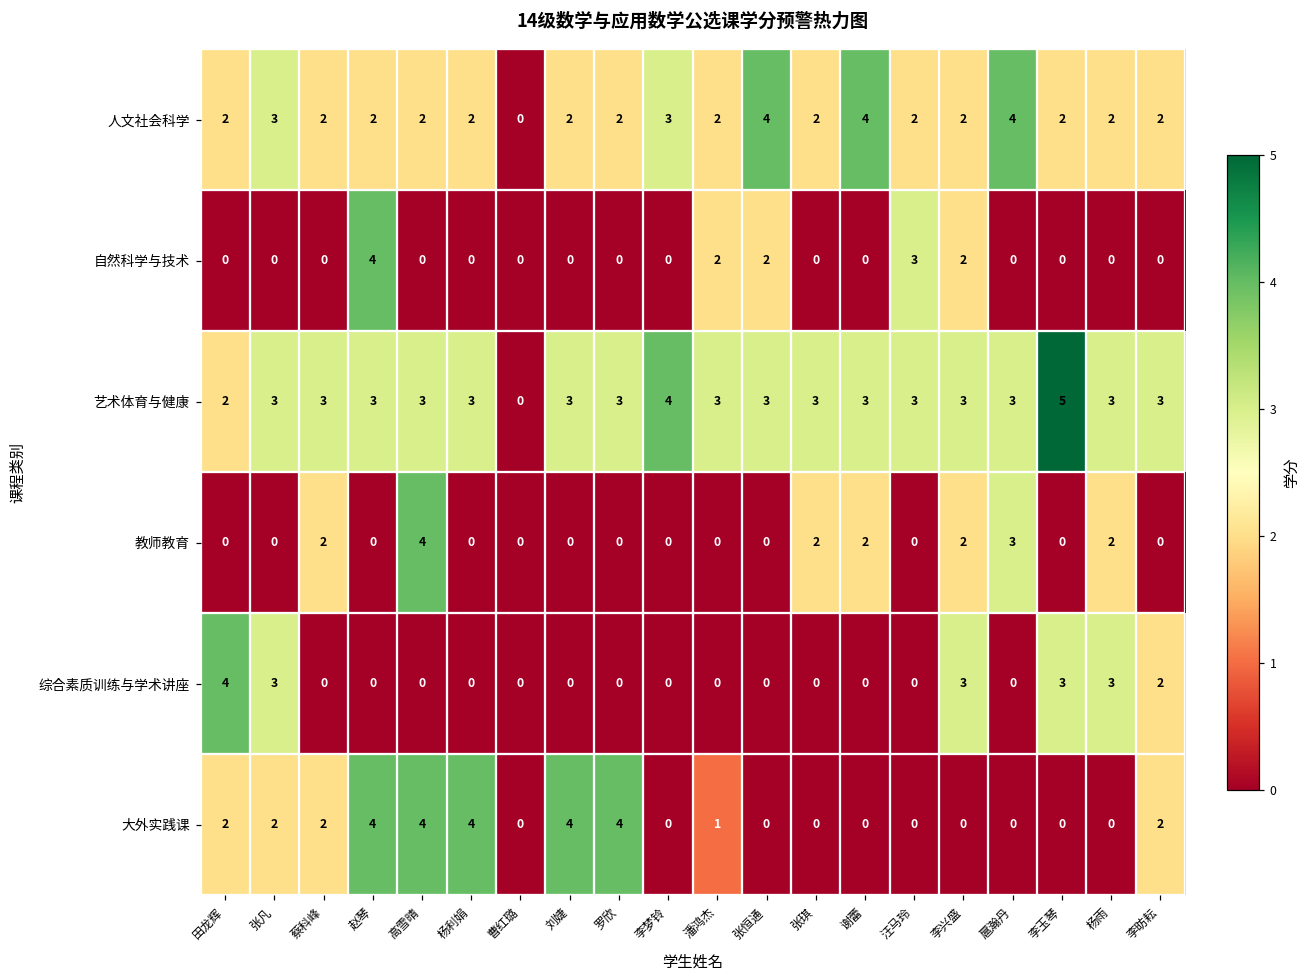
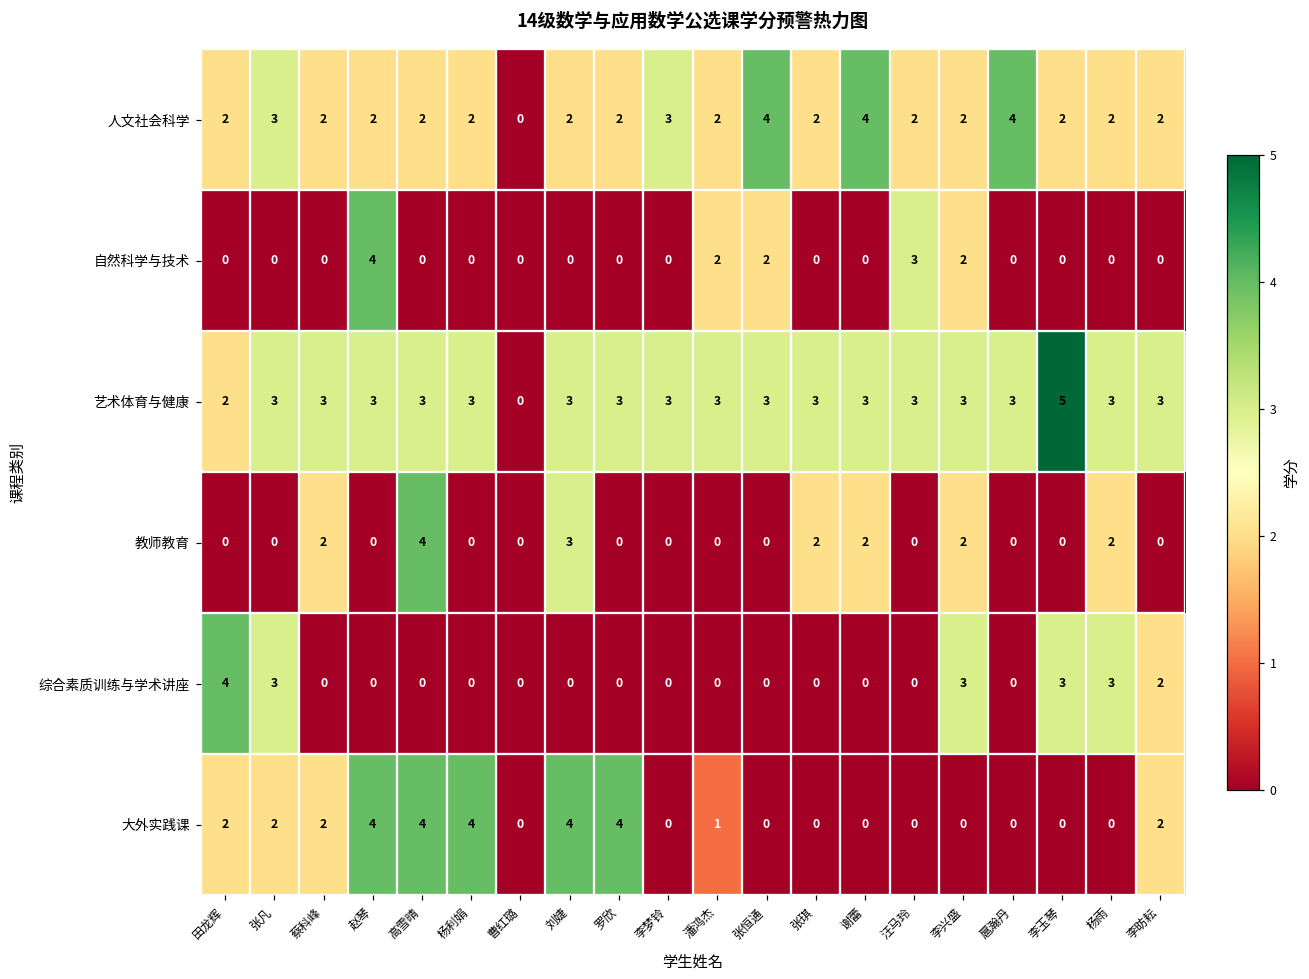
  {
    "人文社会科学": {
      "田龙辉": 2,
      "张凡": 3,
      "蔡科峰": 2,
      "赵琴": 2,
      "高雪晴": 2,
      "杨利娟": 2,
      "曹红璐": 0,
      "刘婕": 2,
      "罗欣": 2,
      "李梦铃": 3,
      "潘鸿杰": 2,
      "张恒通": 4,
      "张琪": 2,
      "谢蕾": 4,
      "汪马玲": 2,
      "李兴盛": 2,
      "扈瀚丹": 4,
      "李玉琴": 2,
      "杨雨": 2,
      "李昉耘": 2
    },
    "自然科学与技术": {
      "田龙辉": 0,
      "张凡": 0,
      "蔡科峰": 0,
      "赵琴": 4,
      "高雪晴": 0,
      "杨利娟": 0,
      "曹红璐": 0,
      "刘婕": 0,
      "罗欣": 0,
      "李梦铃": 0,
      "潘鸿杰": 2,
      "张恒通": 2,
      "张琪": 0,
      "谢蕾": 0,
      "汪马玲": 3,
      "李兴盛": 2,
      "扈瀚丹": 0,
      "李玉琴": 0,
      "杨雨": 0,
      "李昉耘": 0
    },
    "艺术体育与健康": {
      "田龙辉": 2,
      "张凡": 3,
      "蔡科峰": 3,
      "赵琴": 3,
      "高雪晴": 3,
      "杨利娟": 3,
      "曹红璐": 0,
      "刘婕": 3,
      "罗欣": 3,
-     "李梦铃": 4,
+     "李梦铃": 3,
      "潘鸿杰": 3,
      "张恒通": 3,
      "张琪": 3,
      "谢蕾": 3,
      "汪马玲": 3,
      "李兴盛": 3,
      "扈瀚丹": 3,
      "李玉琴": 5,
      "杨雨": 3,
      "李昉耘": 3
    },
    "教师教育": {
      "田龙辉": 0,
      "张凡": 0,
      "蔡科峰": 2,
      "赵琴": 0,
      "高雪晴": 4,
      "杨利娟": 0,
      "曹红璐": 0,
-     "刘婕": 0,
+     "刘婕": 3,
      "罗欣": 0,
      "李梦铃": 0,
      "潘鸿杰": 0,
      "张恒通": 0,
      "张琪": 2,
      "谢蕾": 2,
      "汪马玲": 0,
      "李兴盛": 2,
-     "扈瀚丹": 3,
+     "扈瀚丹": 0,
      "李玉琴": 0,
      "杨雨": 2,
      "李昉耘": 0
    },
    "综合素质训练与学术讲座": {
      "田龙辉": 4,
      "张凡": 3,
      "蔡科峰": 0,
      "赵琴": 0,
      "高雪晴": 0,
      "杨利娟": 0,
      "曹红璐": 0,
      "刘婕": 0,
      "罗欣": 0,
      "李梦铃": 0,
      "潘鸿杰": 0,
      "张恒通": 0,
      "张琪": 0,
      "谢蕾": 0,
      "汪马玲": 0,
      "李兴盛": 3,
      "扈瀚丹": 0,
      "李玉琴": 3,
      "杨雨": 3,
      "李昉耘": 2
    },
    "大外实践课": {
      "田龙辉": 2,
      "张凡": 2,
      "蔡科峰": 2,
      "赵琴": 4,
      "高雪晴": 4,
      "杨利娟": 4,
      "曹红璐": 0,
      "刘婕": 4,
      "罗欣": 4,
      "李梦铃": 0,
      "潘鸿杰": 1,
      "张恒通": 0,
      "张琪": 0,
      "谢蕾": 0,
      "汪马玲": 0,
      "李兴盛": 0,
      "扈瀚丹": 0,
      "李玉琴": 0,
      "杨雨": 0,
      "李昉耘": 2
    }
  }
